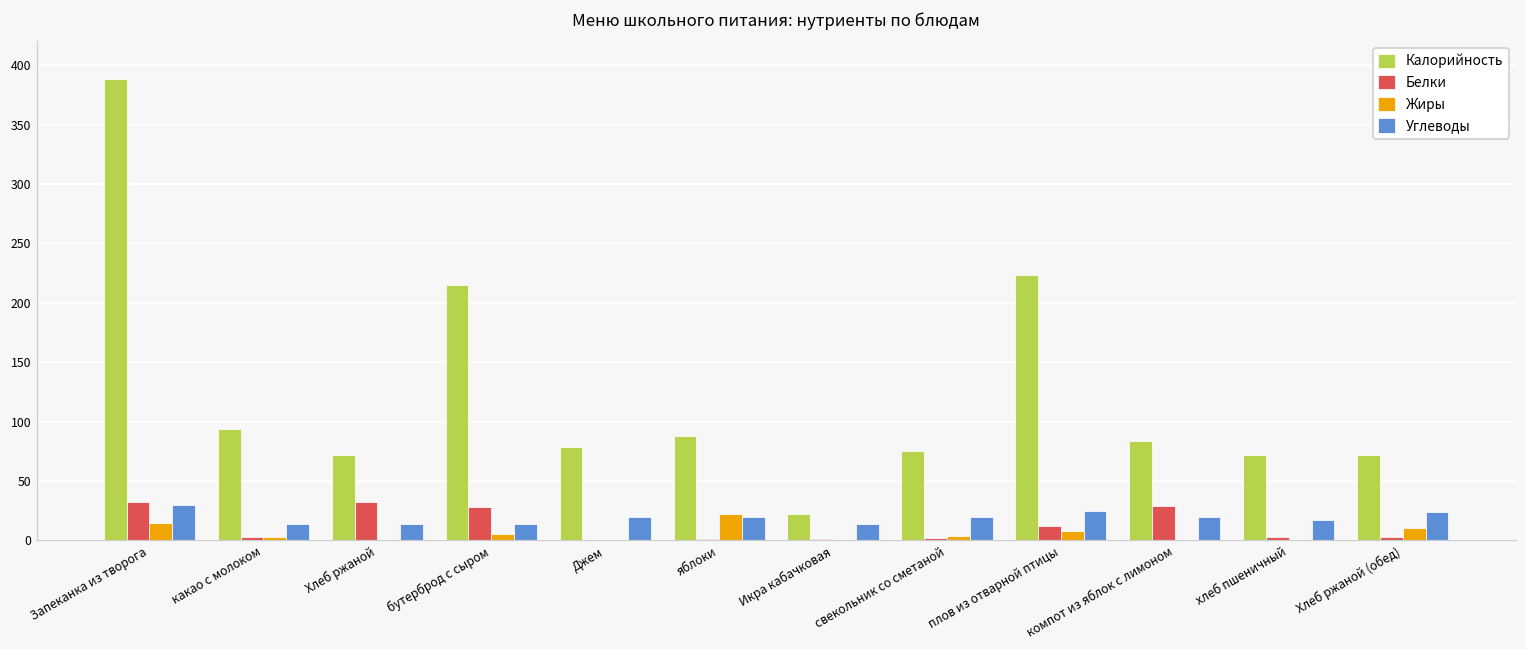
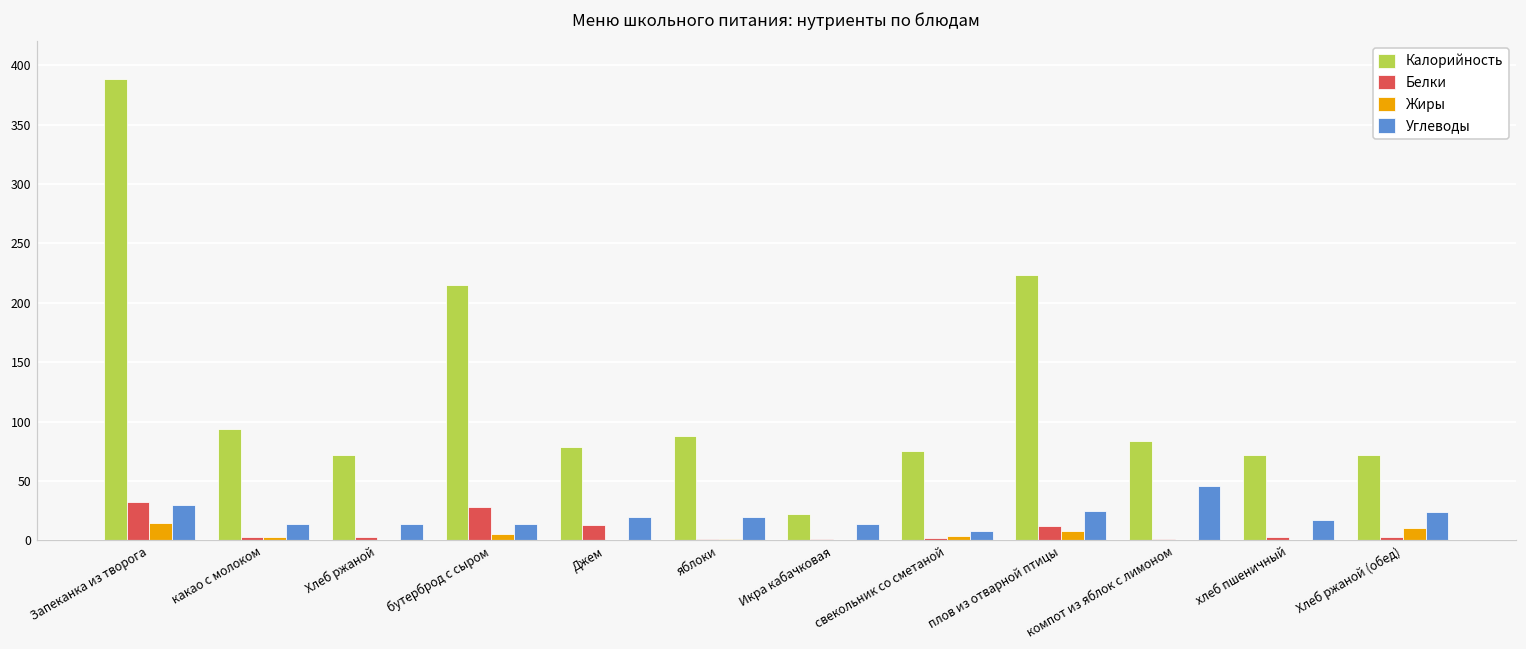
  {
    "Калорийность": {
      "Запеканка из творога": 388,
      "какао с молоком": 94,
      "Хлеб ржаной": 72,
      "бутерброд с сыром": 215,
      "Джем": 79,
      "яблоки": 88,
      "Икра кабачковая": 22,
      "свекольник со сметаной": 75,
      "плов из отварной птицы": 223,
      "компот из яблок с лимоном": 84,
      "хлеб пшеничный": 72,
      "Хлеб ржаной (обед)": 72
    },
    "Белки": {
      "Запеканка из творога": 32,
      "какао с молоком": 3,
-     "Хлеб ржаной": 32,
+     "Хлеб ржаной": 3,
      "бутерброд с сыром": 28,
-     "Джем": 0,
+     "Джем": 13,
      "плов из отварной птицы": 12,
-     "компот из яблок с лимоном": 29,
+     "компот из яблок с лимоном": 1,
      "хлеб пшеничный": 3,
      "Хлеб ржаной (обед)": 3
    },
    "Жиры": {
      "Запеканка из творога": 15,
      "какао с молоком": 3,
      "бутерброд с сыром": 5,
      "Джем": 0,
-     "яблоки": 22,
+     "яблоки": 1,
      "свекольник со сметаной": 4,
      "плов из отварной птицы": 8,
      "компот из яблок с лимоном": 0,
      "хлеб пшеничный": 0,
      "Хлеб ржаной (обед)": 11
    },
    "Углеводы": {
      "Запеканка из творога": 30,
      "какао с молоком": 14,
      "Хлеб ржаной": 14,
      "бутерброд с сыром": 14,
      "Джем": 20,
      "яблоки": 20,
      "Икра кабачковая": 14,
-     "свекольник со сметаной": 20,
+     "свекольник со сметаной": 8,
      "плов из отварной птицы": 25,
-     "компот из яблок с лимоном": 20,
+     "компот из яблок с лимоном": 46,
      "хлеб пшеничный": 17,
      "Хлеб ржаной (обед)": 24
    }
  }
